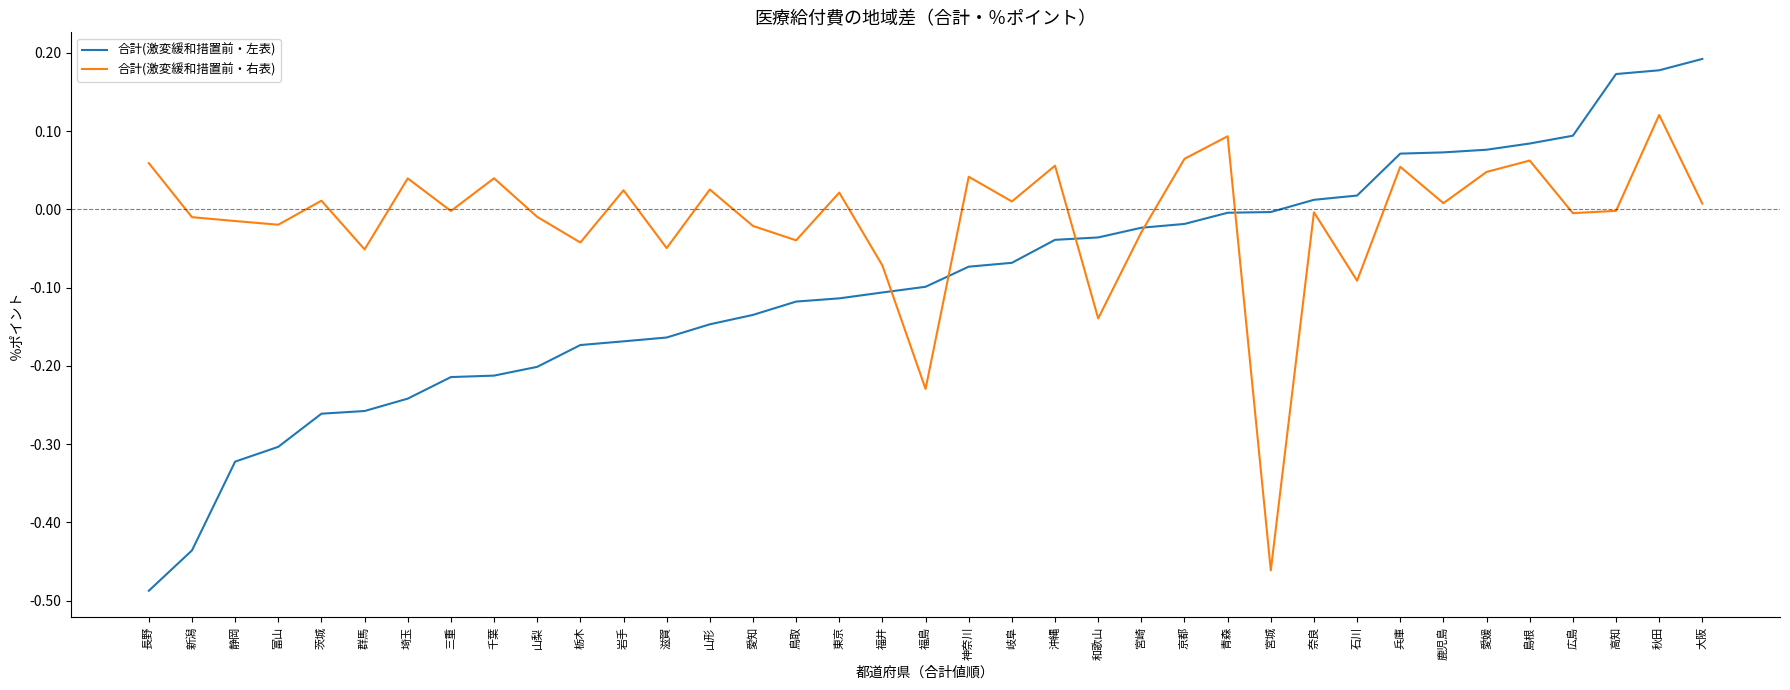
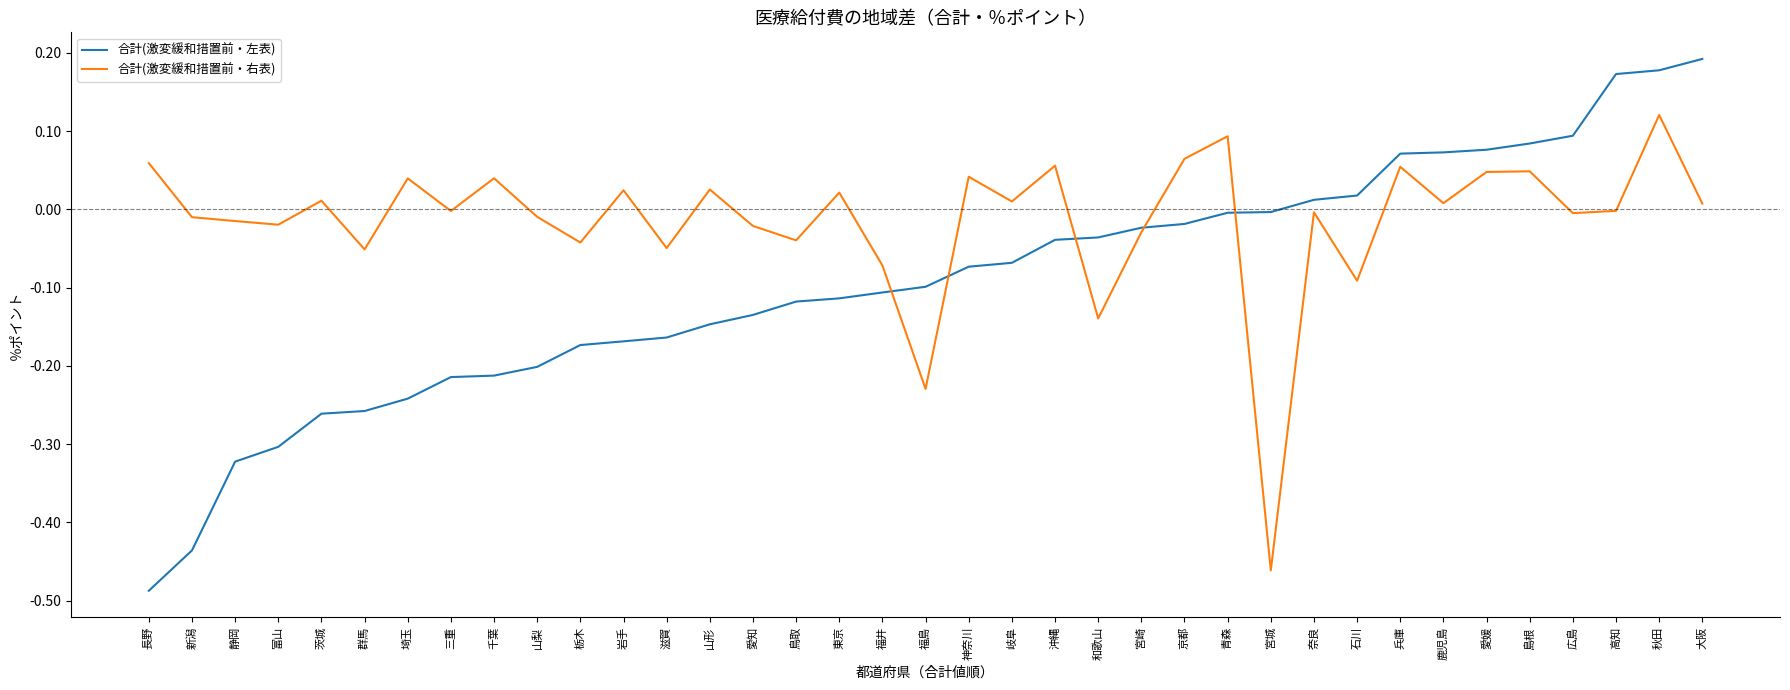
  {
    "合計(激変緩和措置前・左表)": {
      "長野": -0.49,
      "新潟": -0.44,
      "静岡": -0.32,
      "富山": -0.30,
      "茨城": -0.26,
      "群馬": -0.26,
      "埼玉": -0.24,
      "三重": -0.21,
      "千葉": -0.21,
      "山梨": -0.20,
      "栃木": -0.17,
      "岩手": -0.17,
      "滋賀": -0.16,
      "山形": -0.15,
      "愛知": -0.13,
      "鳥取": -0.12,
      "東京": -0.11,
      "福井": -0.11,
      "福島": -0.10,
      "神奈川": -0.07,
      "岐阜": -0.07,
      "沖縄": -0.04,
      "和歌山": -0.04,
      "宮崎": -0.02,
      "京都": -0.02,
      "青森": 0.00,
      "宮城": 0.00,
      "奈良": 0.01,
      "石川": 0.02,
      "兵庫": 0.07,
      "鹿児島": 0.07,
      "愛媛": 0.08,
      "島根": 0.08,
      "広島": 0.09,
      "高知": 0.17,
      "秋田": 0.18,
      "大阪": 0.19
    },
    "合計(激変緩和措置前・右表)": {
      "長野": 0.06,
      "新潟": -0.01,
      "静岡": -0.01,
      "富山": -0.02,
      "茨城": 0.01,
      "群馬": -0.05,
      "埼玉": 0.04,
      "三重": 0.00,
      "千葉": 0.04,
      "山梨": -0.01,
      "栃木": -0.04,
      "岩手": 0.02,
      "滋賀": -0.05,
      "山形": 0.03,
      "愛知": -0.02,
      "鳥取": -0.04,
      "東京": 0.02,
      "福井": -0.07,
      "福島": -0.23,
      "神奈川": 0.04,
      "岐阜": 0.01,
      "沖縄": 0.06,
      "和歌山": -0.14,
      "宮崎": -0.03,
      "京都": 0.06,
      "青森": 0.09,
      "宮城": -0.46,
      "奈良": 0.00,
      "石川": -0.09,
      "兵庫": 0.05,
      "鹿児島": 0.01,
      "愛媛": 0.05,
-     "島根": 0.06,
+     "島根": 0.05,
      "広島": 0.00,
      "高知": 0.00,
      "秋田": 0.12,
      "大阪": 0.01
    }
  }
